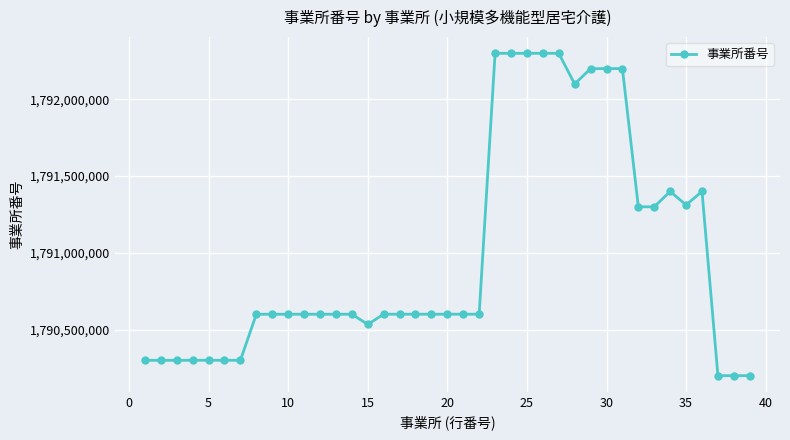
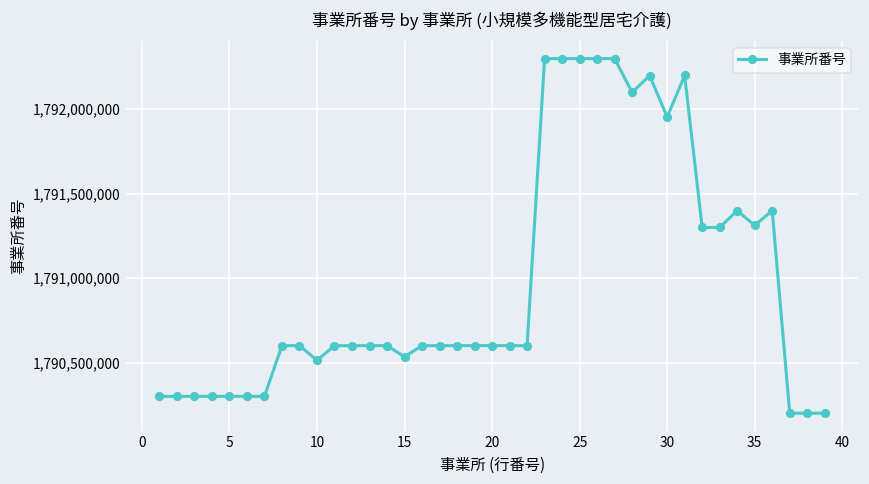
  {
    "5": "1,790,300,000",
-   "10": "1,790,600,000",
+   "10": "1,790,510,000",
    "15": "1,790,530,000",
    "20": "1,790,600,000",
    "25": "1,792,300,000",
-   "30": "1,792,200,000",
+   "30": "1,791,950,000",
    "35": "1,791,310,000"
  }
